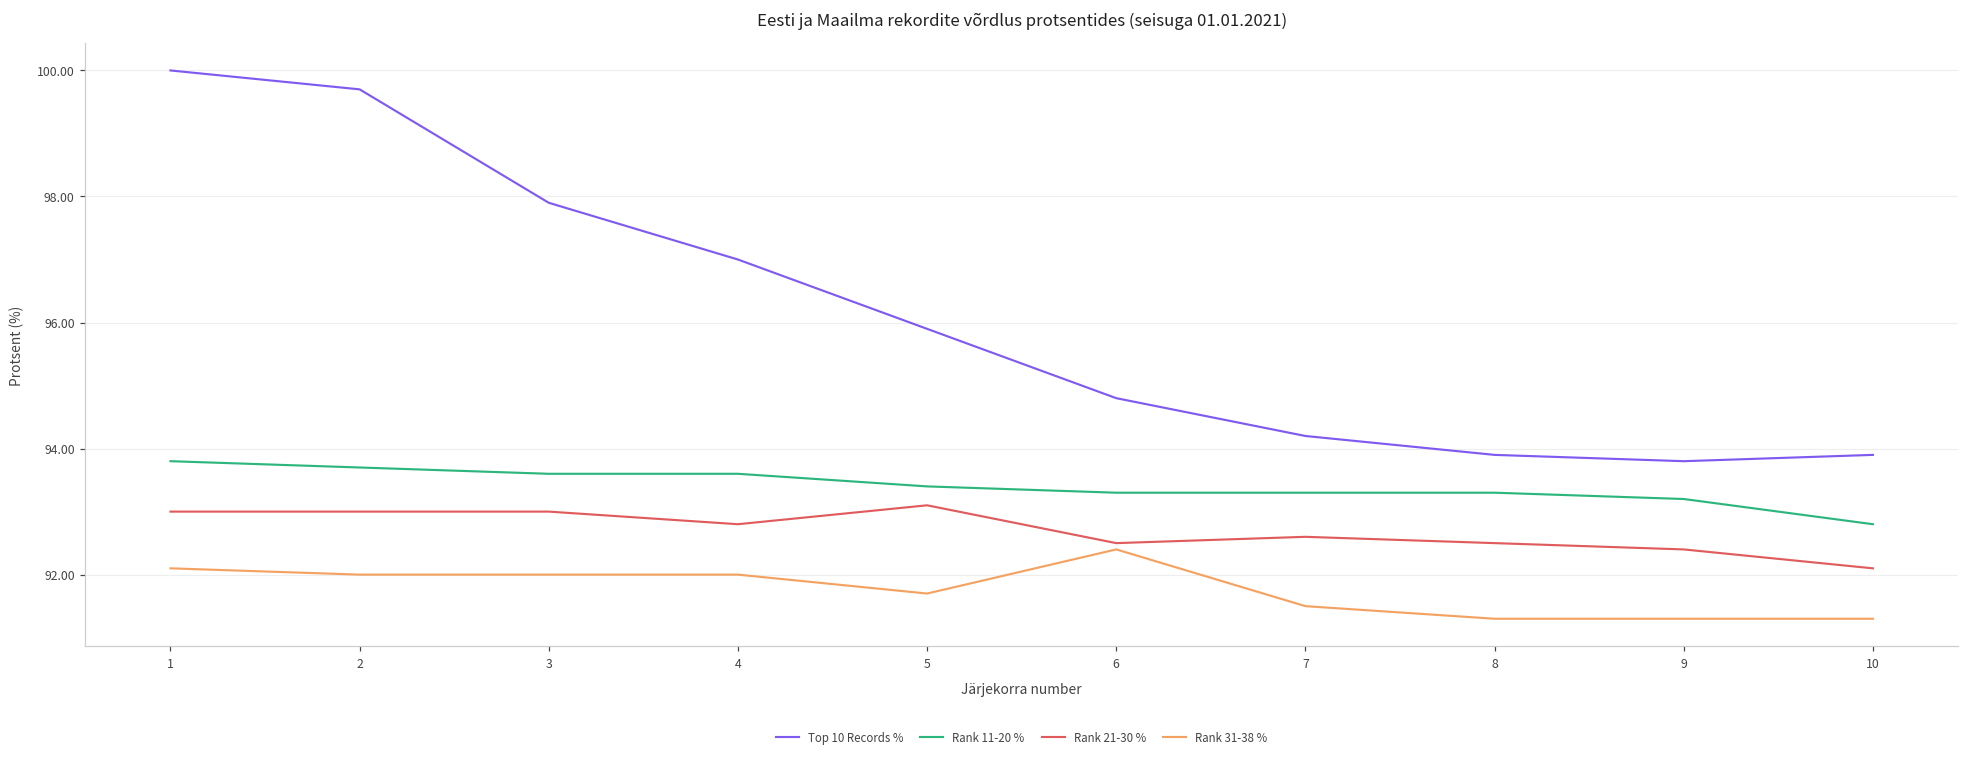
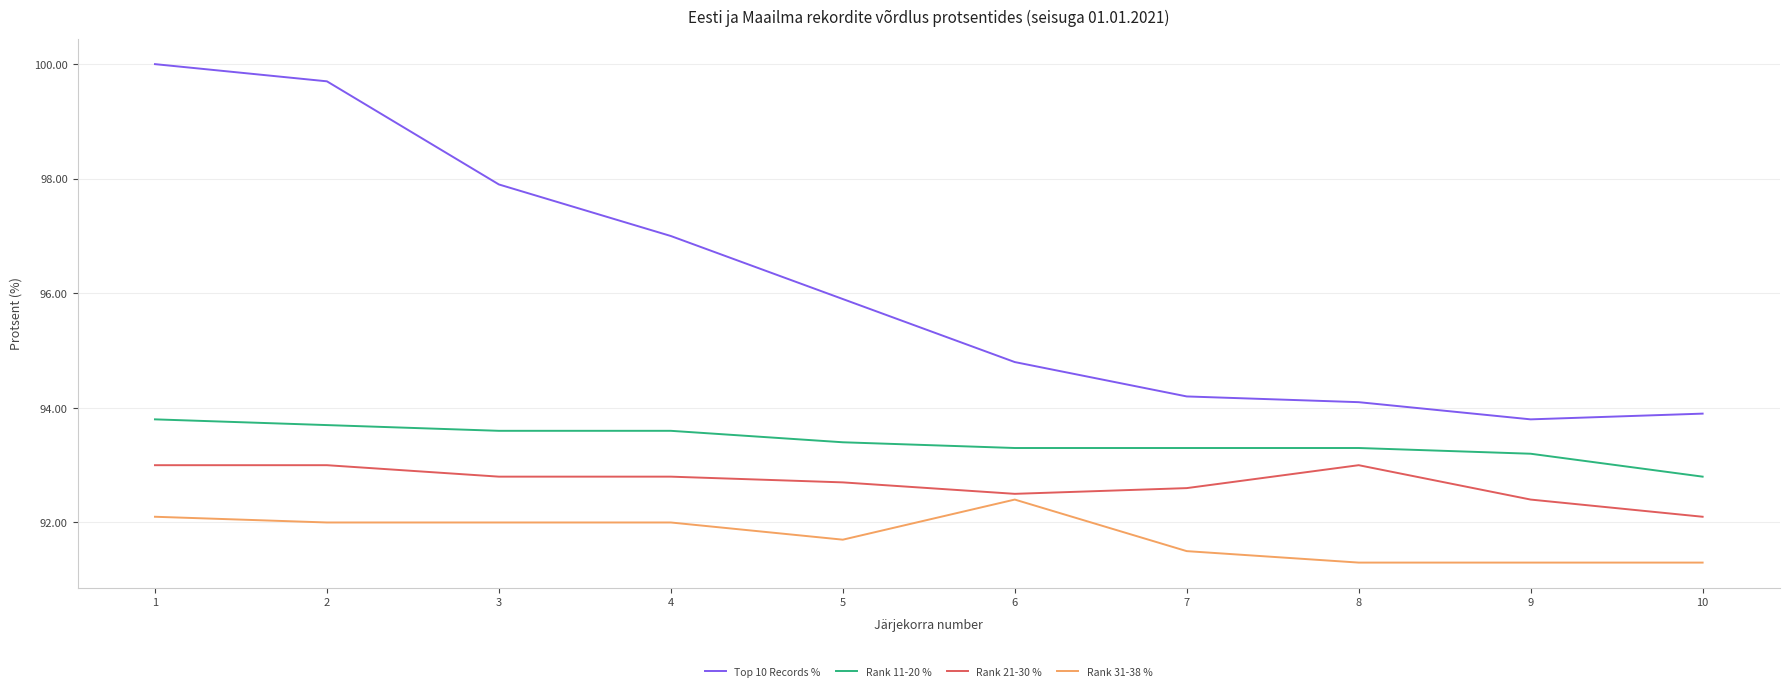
  {
    "Top 10 Records %": {
      "1": 100.0,
      "2": 99.7,
      "3": 97.9,
      "4": 97.0,
      "5": 95.9,
      "6": 94.8,
      "7": 94.2,
-     "8": 93.9,
+     "8": 94.1,
      "9": 93.8,
      "10": 93.9
    },
    "Rank 11-20 %": {
      "1": 93.8,
      "2": 93.7,
      "3": 93.6,
      "4": 93.6,
      "5": 93.4,
      "6": 93.3,
      "7": 93.3,
      "8": 93.3,
      "9": 93.2,
      "10": 92.8
    },
    "Rank 21-30 %": {
      "1": 93.0,
      "2": 93.0,
-     "3": 93.0,
+     "3": 92.8,
      "4": 92.8,
-     "5": 93.1,
+     "5": 92.7,
      "6": 92.5,
      "7": 92.6,
-     "8": 92.5,
+     "8": 93.0,
      "9": 92.4,
      "10": 92.1
    },
    "Rank 31-38 %": {
      "1": 92.1,
      "2": 92.0,
      "3": 92.0,
      "4": 92.0,
      "5": 91.7,
      "6": 92.4,
      "7": 91.5,
      "8": 91.3,
      "9": 91.3,
      "10": 91.3
    }
  }
